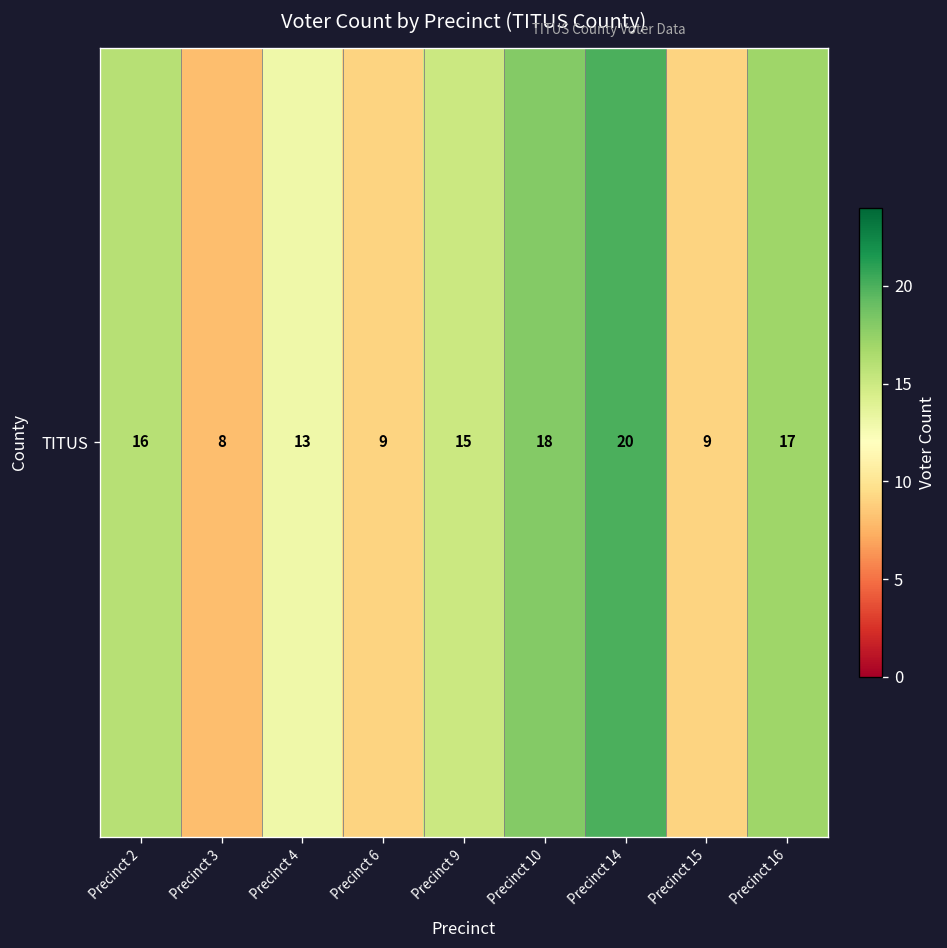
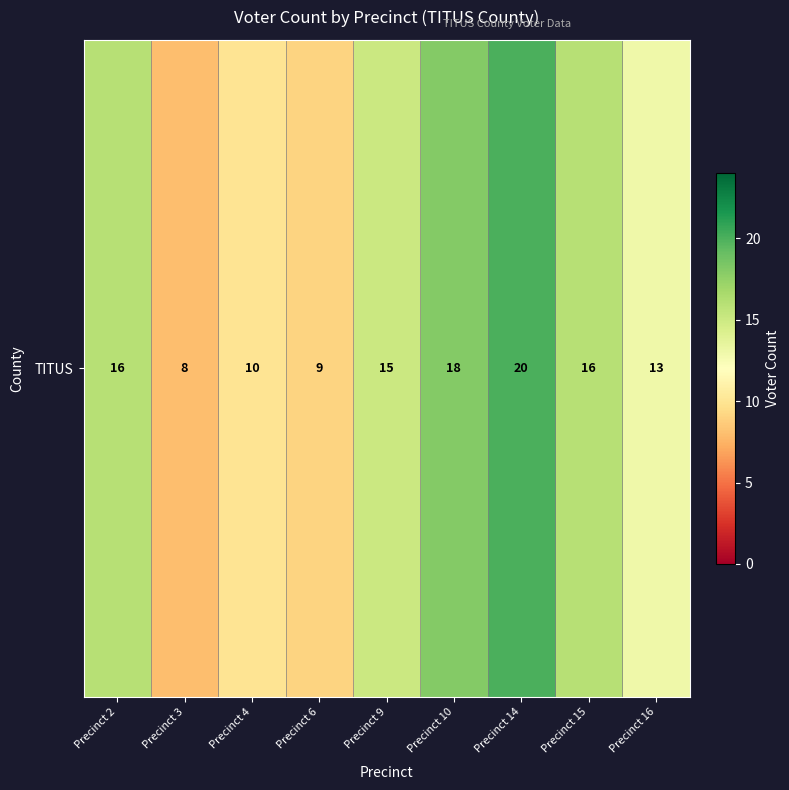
  {
    "TITUS": {
      "Precinct 2": 16,
      "Precinct 3": 8,
-     "Precinct 4": 13,
+     "Precinct 4": 10,
      "Precinct 6": 9,
      "Precinct 9": 15,
      "Precinct 10": 18,
      "Precinct 14": 20,
-     "Precinct 15": 9,
-     "Precinct 16": 17
+     "Precinct 15": 16,
+     "Precinct 16": 13
    }
  }
